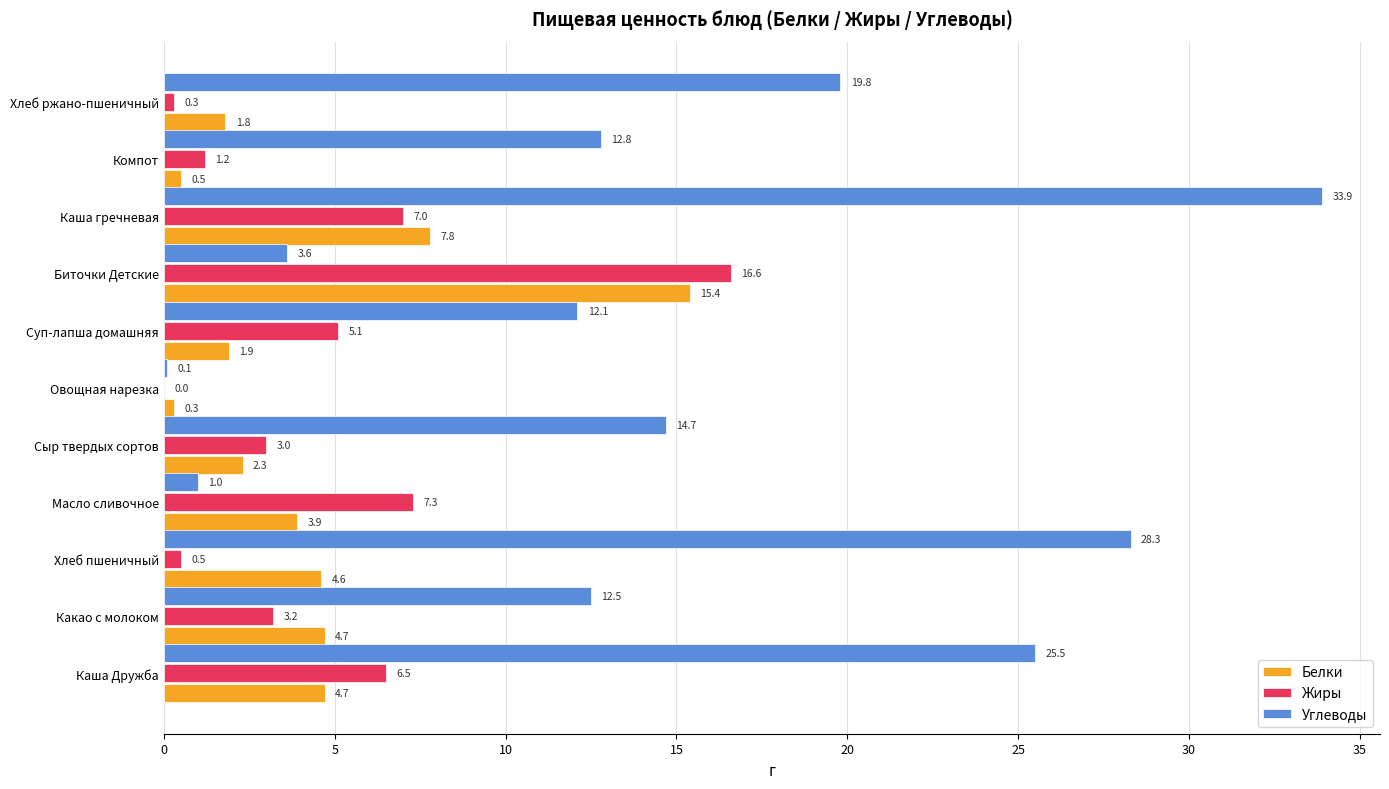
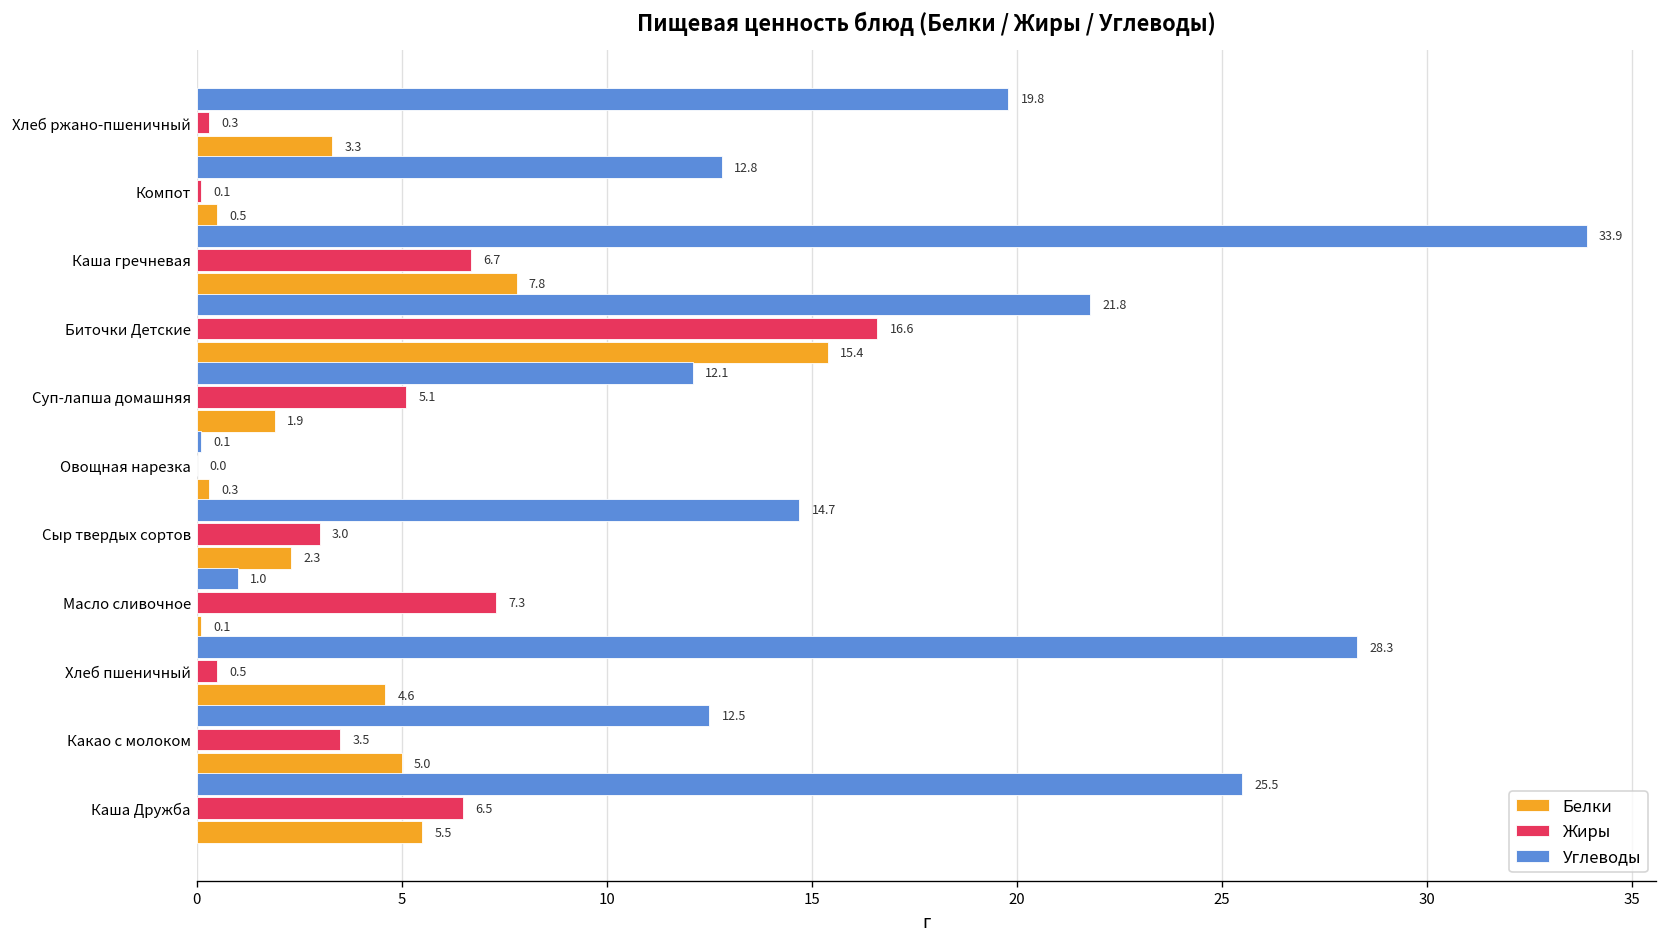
  {
    "Белки": {
-     "Хлеб ржано-пшеничный": 1.8,
+     "Хлеб ржано-пшеничный": 3.3,
      "Компот": 0.5,
      "Каша гречневая": 7.8,
      "Биточки Детские": 15.4,
      "Суп-лапша домашняя": 1.9,
      "Овощная нарезка": 0.3,
      "Сыр твердых сортов": 2.3,
-     "Масло сливочное": 3.9,
+     "Масло сливочное": 0.1,
      "Хлеб пшеничный": 4.6,
-     "Какао с молоком": 4.7,
-     "Каша Дружба": 4.7
+     "Какао с молоком": 5.0,
+     "Каша Дружба": 5.5
    },
    "Жиры": {
      "Хлеб ржано-пшеничный": 0.3,
-     "Компот": 1.2,
-     "Каша гречневая": 7.0,
+     "Компот": 0.1,
+     "Каша гречневая": 6.7,
      "Биточки Детские": 16.6,
      "Суп-лапша домашняя": 5.1,
      "Овощная нарезка": 0.0,
      "Сыр твердых сортов": 3.0,
      "Масло сливочное": 7.3,
      "Хлеб пшеничный": 0.5,
-     "Какао с молоком": 3.2,
+     "Какао с молоком": 3.5,
      "Каша Дружба": 6.5
    },
    "Углеводы": {
      "Хлеб ржано-пшеничный": 19.8,
      "Компот": 12.8,
      "Каша гречневая": 33.9,
-     "Биточки Детские": 3.6,
+     "Биточки Детские": 21.8,
      "Суп-лапша домашняя": 12.1,
      "Овощная нарезка": 0.1,
      "Сыр твердых сортов": 14.7,
      "Масло сливочное": 1.0,
      "Хлеб пшеничный": 28.3,
      "Какао с молоком": 12.5,
      "Каша Дружба": 25.5
    }
  }
